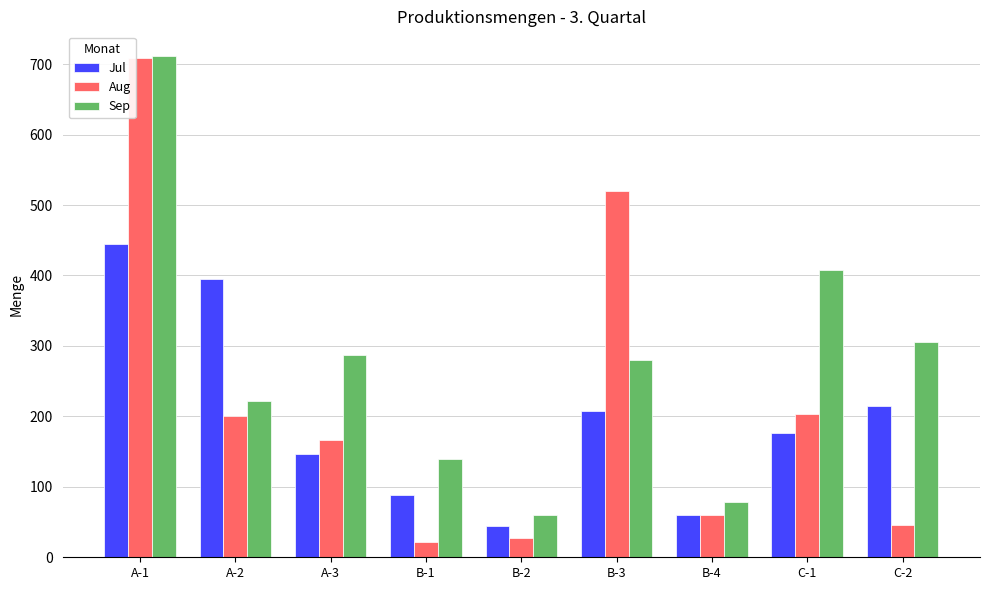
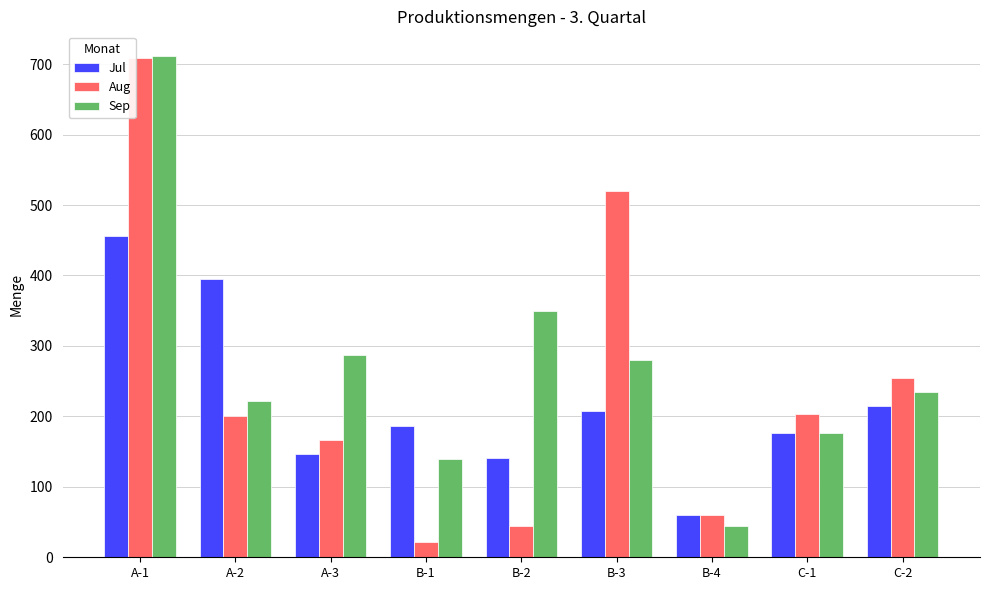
  {
    "Jul": {
-     "A-1": 440,
+     "A-1": 460,
      "A-2": 400,
      "A-3": 150,
-     "B-1": 90,
-     "B-2": 40,
+     "B-1": 190,
+     "B-2": 140,
      "B-3": 210,
      "B-4": 60,
      "C-1": 180,
      "C-2": 220
    },
    "Aug": {
      "A-1": 710,
      "A-2": 200,
      "A-3": 170,
      "B-1": 20,
-     "B-2": 30,
+     "B-2": 40,
      "B-3": 520,
      "B-4": 60,
      "C-1": 200,
-     "C-2": 50
+     "C-2": 260
    },
    "Sep": {
      "A-1": 710,
      "A-2": 220,
      "A-3": 290,
      "B-1": 140,
-     "B-2": 60,
+     "B-2": 350,
      "B-3": 280,
-     "B-4": 80,
-     "C-1": 410,
-     "C-2": 310
+     "B-4": 50,
+     "C-1": 180,
+     "C-2": 230
    }
  }
